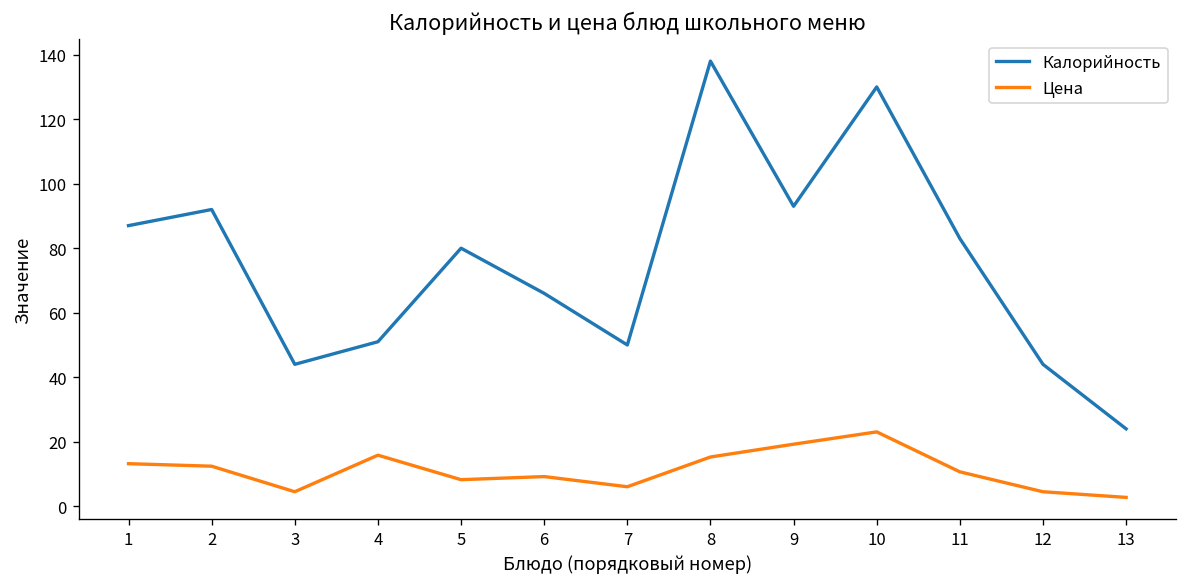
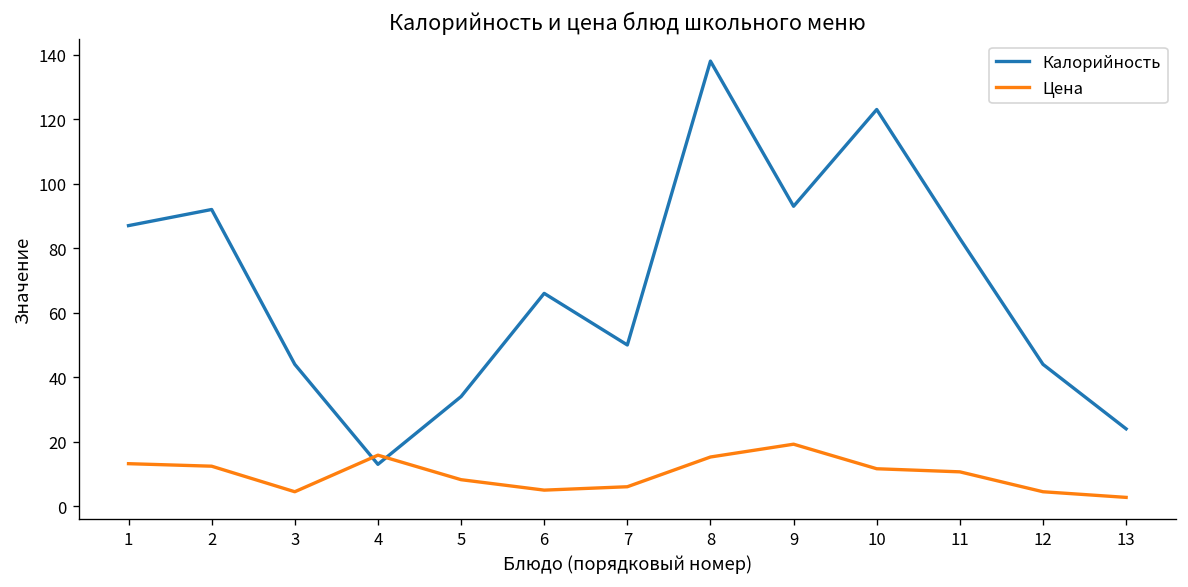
  {
    "Калорийность": {
      "1": 87,
      "2": 92,
      "3": 44,
-     "4": 51,
-     "5": 80,
+     "4": 13,
+     "5": 34,
      "6": 66,
      "7": 50,
      "8": 138,
      "9": 93,
-     "10": 130,
+     "10": 123,
      "11": 83,
      "12": 44,
      "13": 24
    },
    "Цена": {
      "1": 13,
      "2": 12,
      "3": 5,
      "4": 16,
      "5": 8,
-     "6": 9,
+     "6": 5,
      "7": 6,
      "8": 15,
      "9": 19,
-     "10": 23,
+     "10": 12,
      "11": 11,
      "12": 5,
      "13": 3
    }
  }
